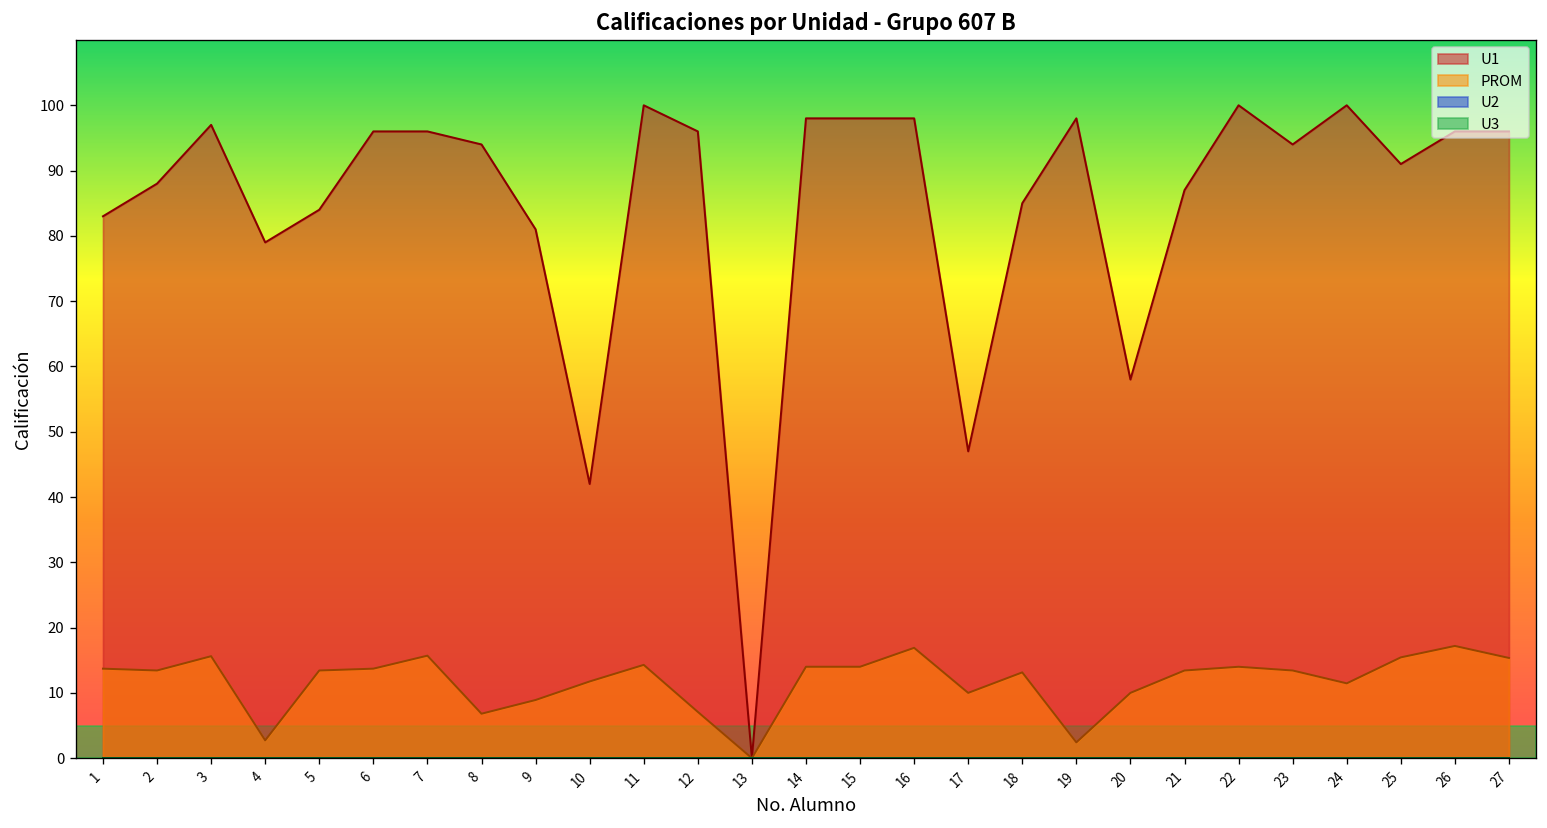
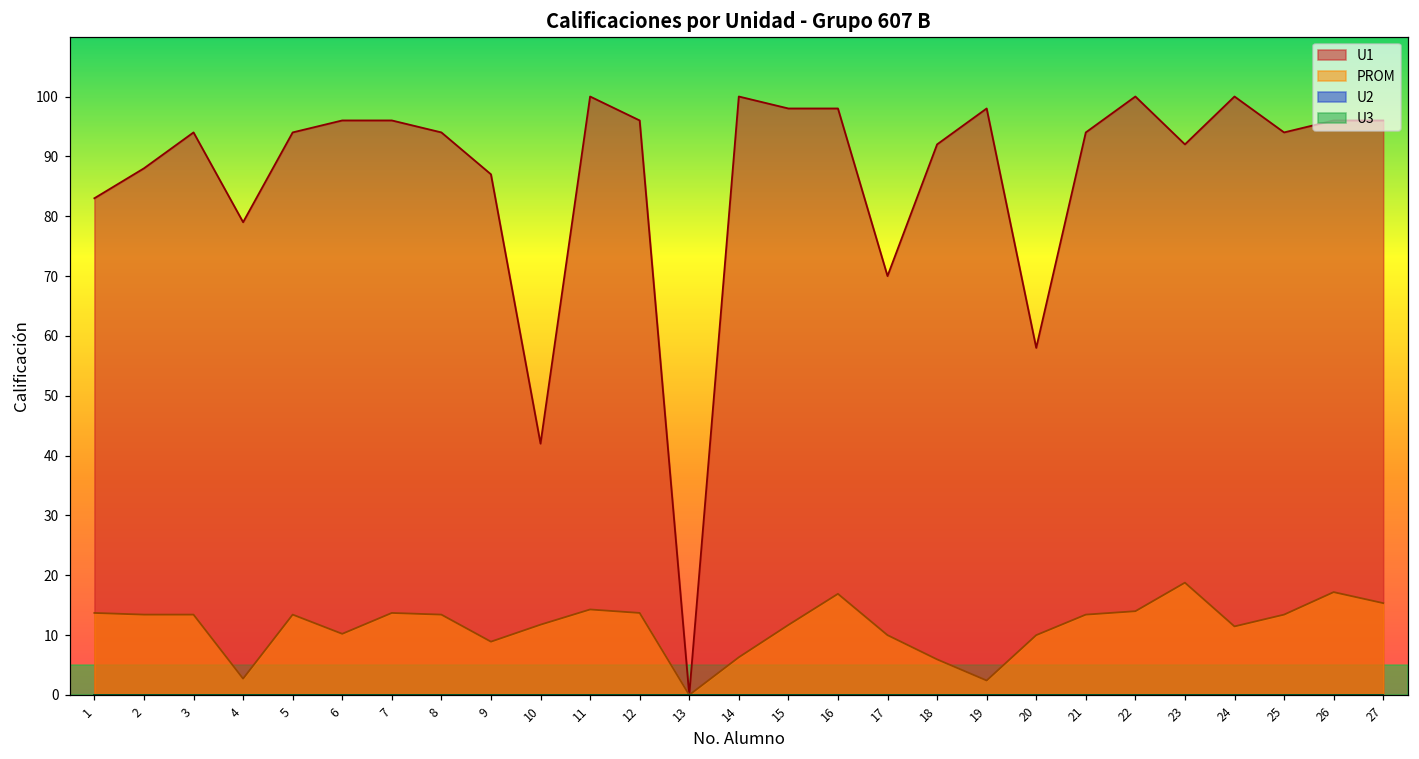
  {
    "U1": {
      "1": 83,
      "2": 88,
-     "3": 97,
+     "3": 94,
      "4": 79,
-     "5": 84,
+     "5": 94,
      "6": 96,
      "7": 96,
      "8": 94,
-     "9": 81,
+     "9": 87,
      "10": 42,
      "11": 100,
      "12": 96,
-     "14": 98,
+     "14": 100,
      "15": 98,
      "16": 98,
-     "17": 47,
-     "18": 85,
+     "17": 70,
+     "18": 92,
      "19": 98,
      "20": 58,
-     "21": 87,
+     "21": 94,
      "22": 100,
-     "23": 94,
+     "23": 92,
      "24": 100,
-     "25": 91
+     "25": 94
    },
    "PROM": {
      "1": 14,
      "2": 13,
-     "3": 16,
+     "3": 13,
      "5": 13,
-     "6": 14,
-     "7": 16,
-     "8": 7,
+     "6": 10,
+     "7": 14,
+     "8": 13,
      "9": 9,
      "10": 12,
      "11": 14,
-     "12": 7,
-     "14": 14,
-     "15": 14,
+     "12": 14,
+     "14": 6,
+     "15": 12,
      "16": 17,
      "17": 10,
-     "18": 13,
+     "18": 6,
      "20": 10,
      "21": 13,
      "22": 14,
-     "23": 13,
+     "23": 19,
      "24": 11,
-     "25": 15,
+     "25": 13,
      "26": 17,
      "27": 15
    }
  }
